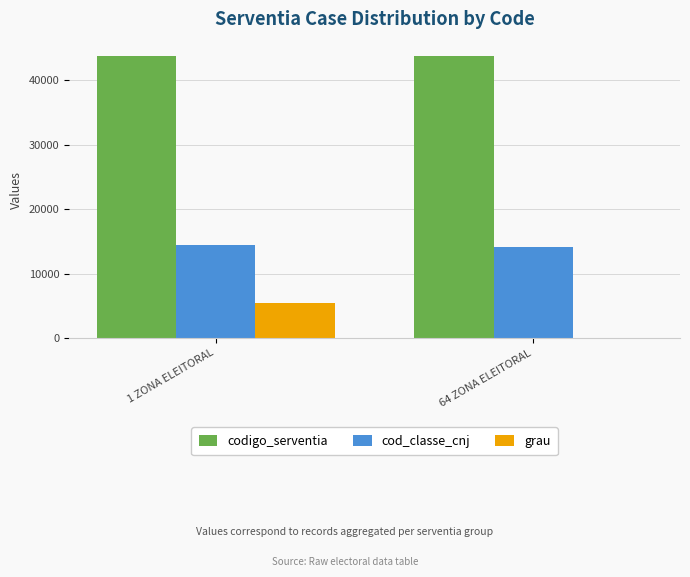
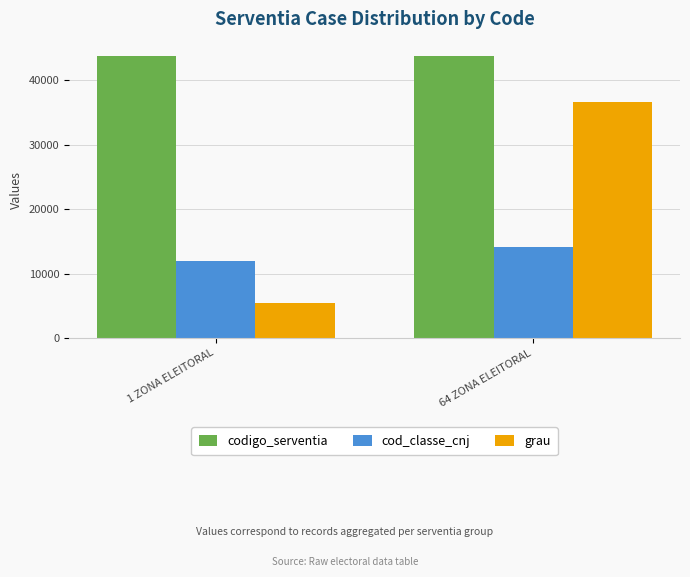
  {
    "codigo_serventia": {
      "1 ZONA ELEITORAL": 44000,
      "64 ZONA ELEITORAL": 44000
    },
    "cod_classe_cnj": {
-     "1 ZONA ELEITORAL": 14000,
+     "1 ZONA ELEITORAL": 12000,
      "64 ZONA ELEITORAL": 14000
    },
    "grau": {
      "1 ZONA ELEITORAL": 5000,
-     "64 ZONA ELEITORAL": 0
+     "64 ZONA ELEITORAL": 37000
    }
  }
